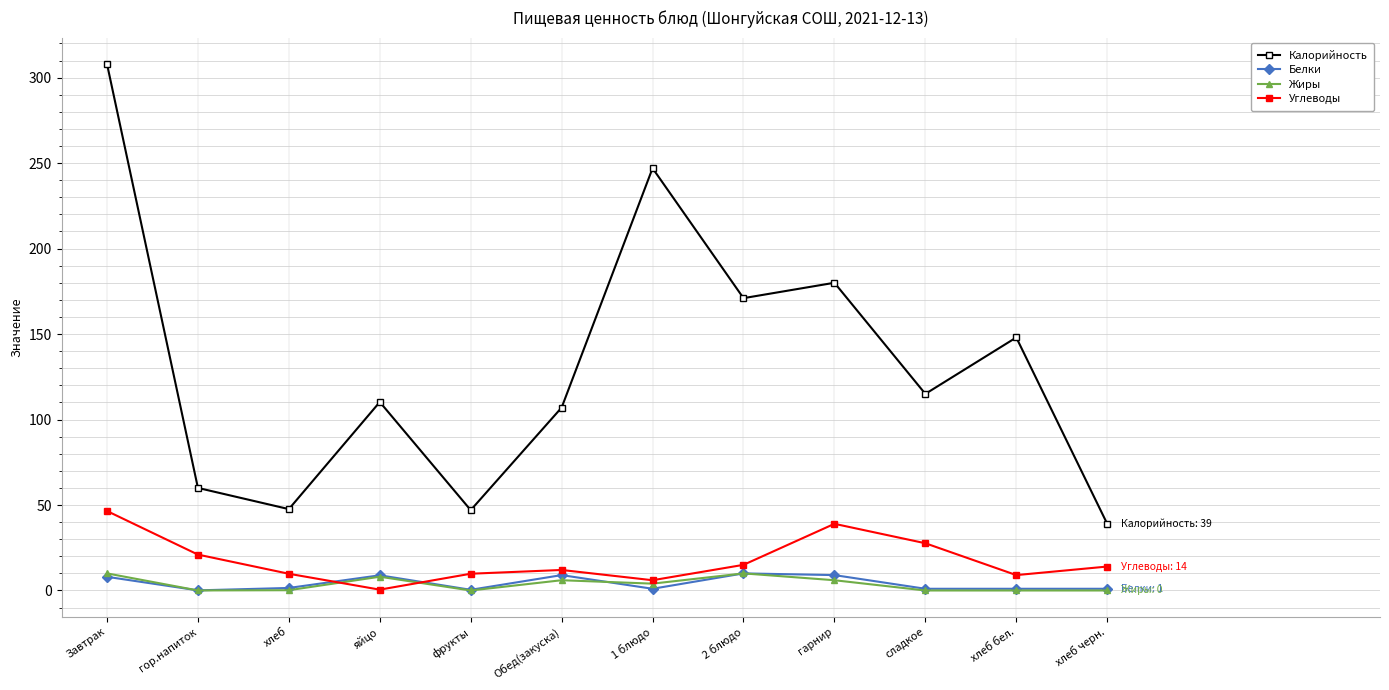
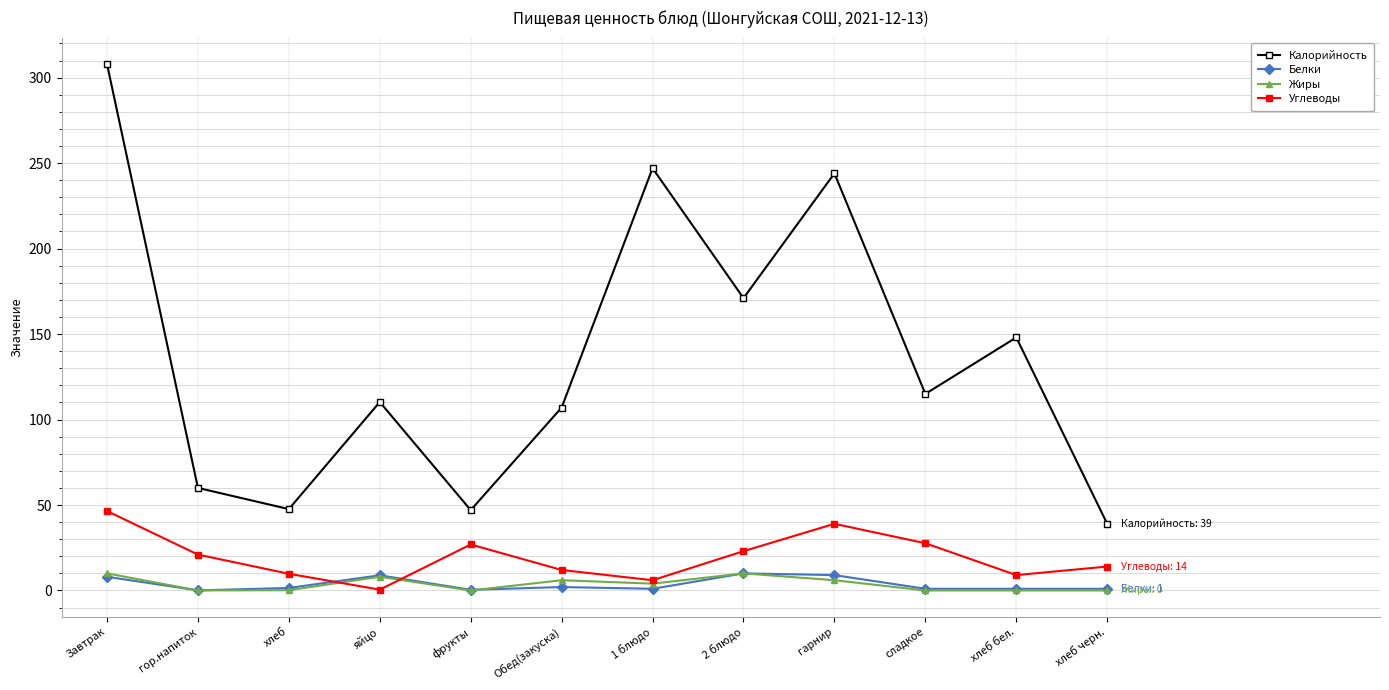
  {
    "Калорийность": {
      "Завтрак": 308,
      "гор.напиток": 60,
      "хлеб": 48,
      "яйцо": 110,
      "фрукты": 47,
      "Обед(закуска)": 107,
      "1 блюдо": 247,
      "2 блюдо": 171,
-     "гарнир": 180,
+     "гарнир": 244,
      "сладкое": 115,
      "хлеб бел.": 148
    },
    "Белки": {
      "Завтрак": 8,
-     "Обед(закуска)": 9,
+     "Обед(закуска)": 2,
      "1 блюдо": 1,
      "гарнир": 9
    },
    "Жиры": {
      "Завтрак": 10,
      "Обед(закуска)": 6,
      "1 блюдо": 4,
      "гарнир": 6
    },
    "Углеводы": {
      "Завтрак": 46,
      "гор.напиток": 21,
      "хлеб": 10,
      "яйцо": 0,
-     "фрукты": 10,
+     "фрукты": 27,
      "Обед(закуска)": 12,
      "1 блюдо": 6,
-     "2 блюдо": 15,
+     "2 блюдо": 23,
      "гарнир": 39,
      "сладкое": 28,
      "хлеб бел.": 9
    }
  }
